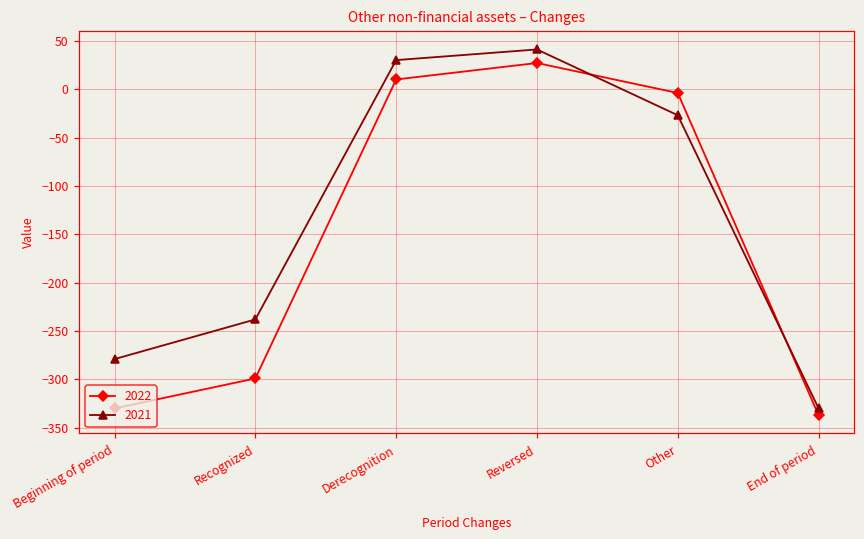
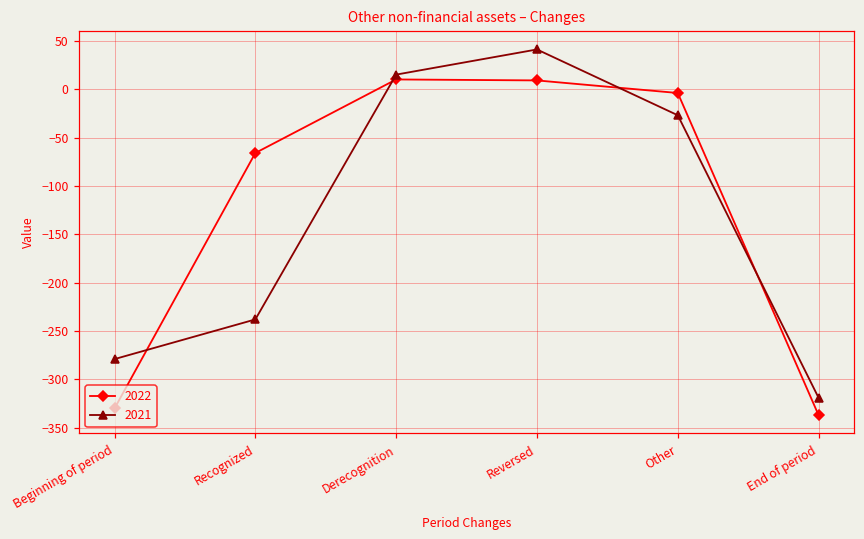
  {
    "2022": {
-     "Recognized": -300,
+     "Recognized": -70,
      "Derecognition": 10,
-     "Reversed": 30,
+     "Reversed": 10,
      "Other": 0,
      "End of period": -340
    },
    "2021": {
      "Beginning of period": -280,
      "Recognized": -240,
-     "Derecognition": 30,
+     "Derecognition": 20,
      "Reversed": 40,
      "Other": -30,
-     "End of period": -330
+     "End of period": -320
    }
  }
